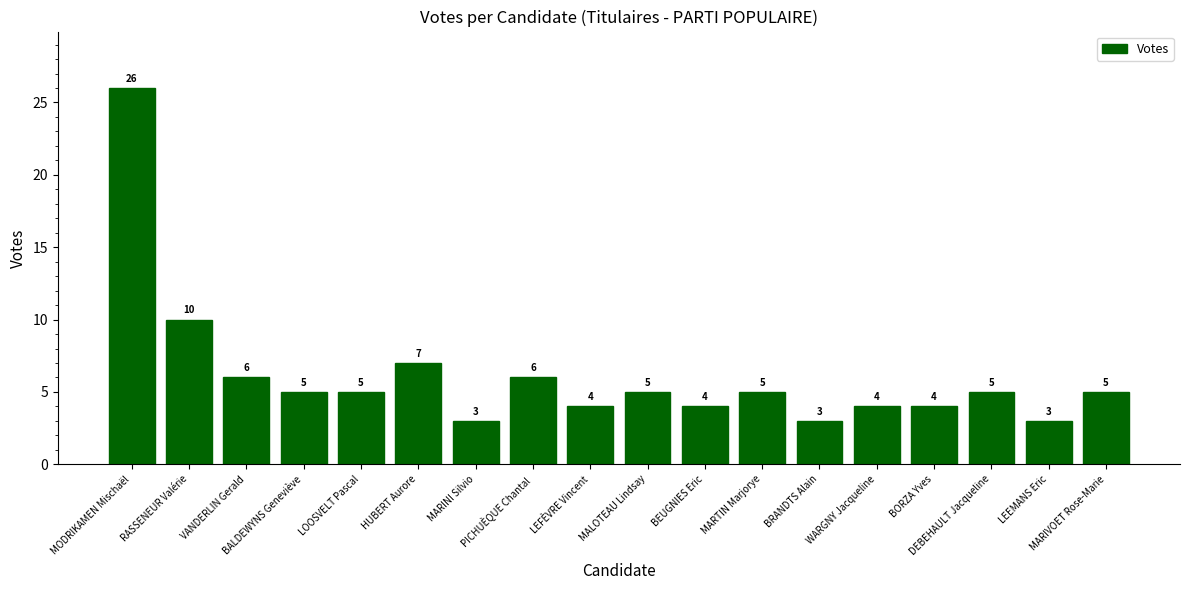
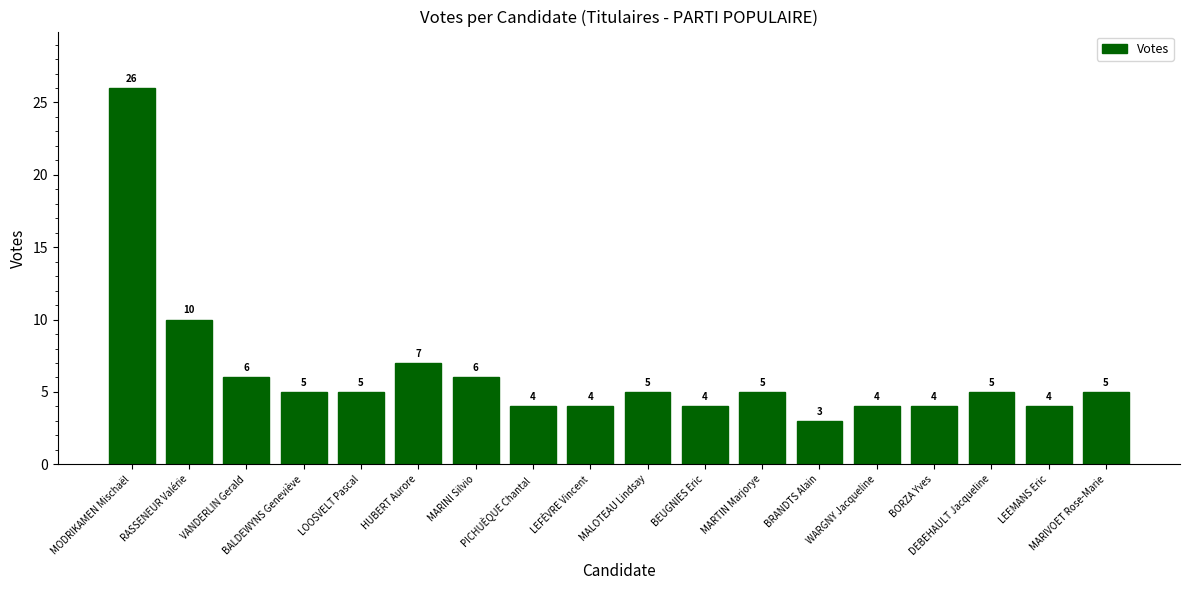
  {
    "MODRIKAMEN Mischaël": 26,
    "RASSENEUR Valérie": 10,
    "VANDERLIN Gerald": 6,
    "BALDEWYNS Geneviève": 5,
    "LOOSVELT Pascal": 5,
    "HUBERT Aurore": 7,
-   "MARINI Silvio": 3,
-   "PICHUÈQUE Chantal": 6,
+   "MARINI Silvio": 6,
+   "PICHUÈQUE Chantal": 4,
    "LEFÈVRE Vincent": 4,
    "MALOTEAU Lindsay": 5,
    "BEUGNIES Eric": 4,
    "MARTIN Marjorye": 5,
    "BRANDTS Alain": 3,
    "WARGNY Jacqueline": 4,
    "BORZA Yves": 4,
    "DEBEHAULT Jacqueline": 5,
-   "LEEMANS Eric": 3,
+   "LEEMANS Eric": 4,
    "MARIVOET Rose-Marie": 5
  }
